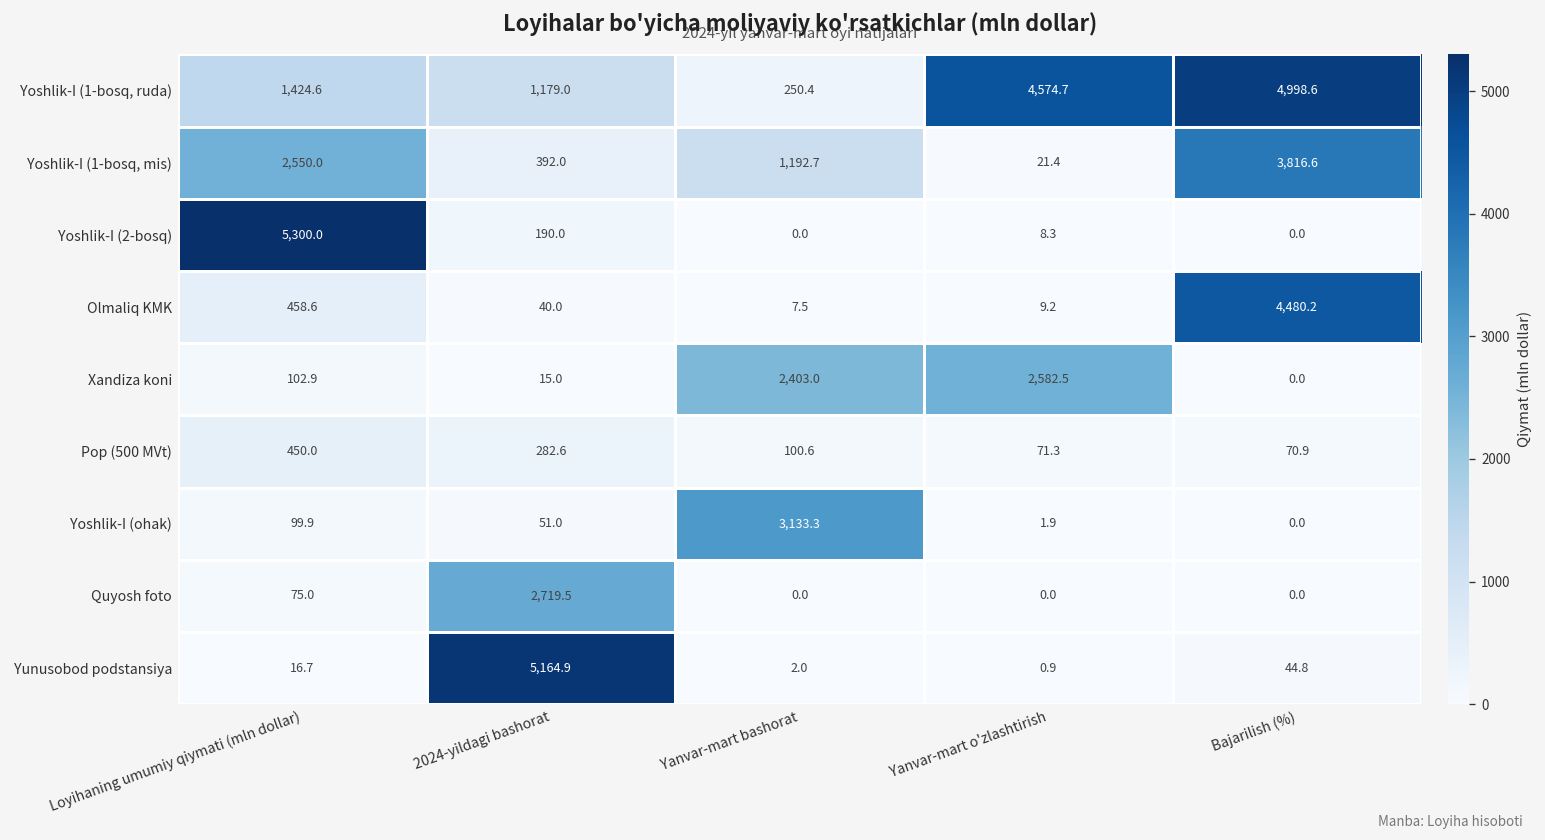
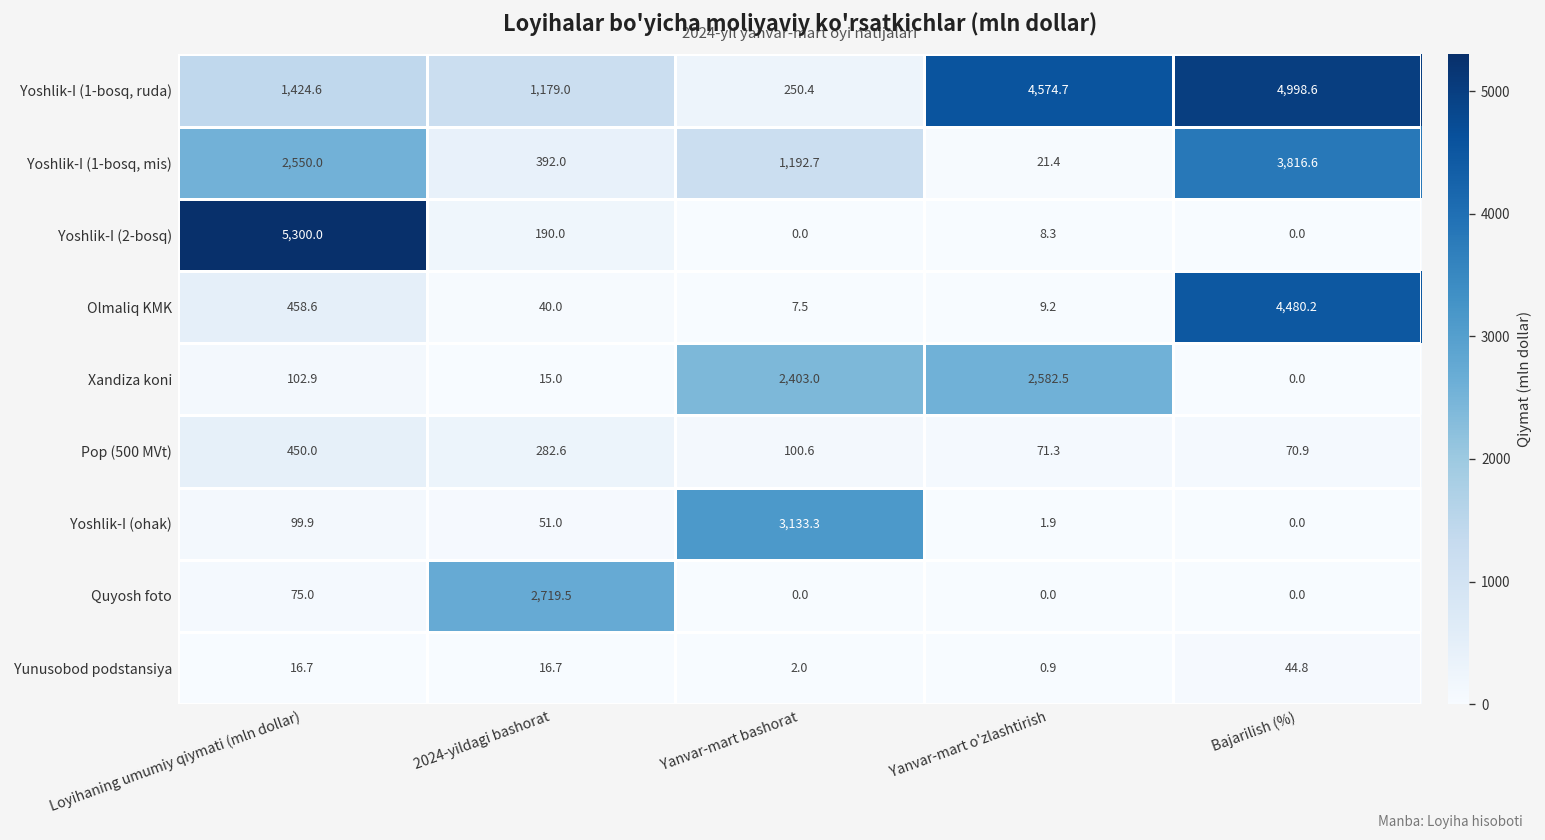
  {
    "Yoshlik-I (1-bosq, ruda)": {
      "Loyihaning umumiy qiymati (mln dollar)": "1,424.6",
      "2024-yildagi bashorat": "1,179.0",
      "Yanvar-mart bashorat": "250.4",
      "Yanvar-mart o'zlashtirish": "4,574.7",
      "Bajarilish (%)": "4,998.6"
    },
    "Yoshlik-I (1-bosq, mis)": {
      "Loyihaning umumiy qiymati (mln dollar)": "2,550.0",
      "2024-yildagi bashorat": "392.0",
      "Yanvar-mart bashorat": "1,192.7",
      "Yanvar-mart o'zlashtirish": "21.4",
      "Bajarilish (%)": "3,816.6"
    },
    "Yoshlik-I (2-bosq)": {
      "Loyihaning umumiy qiymati (mln dollar)": "5,300.0",
      "2024-yildagi bashorat": "190.0",
      "Yanvar-mart bashorat": "0.0",
      "Yanvar-mart o'zlashtirish": "8.3",
      "Bajarilish (%)": "0.0"
    },
    "Olmaliq KMK": {
      "Loyihaning umumiy qiymati (mln dollar)": "458.6",
      "2024-yildagi bashorat": "40.0",
      "Yanvar-mart bashorat": "7.5",
      "Yanvar-mart o'zlashtirish": "9.2",
      "Bajarilish (%)": "4,480.2"
    },
    "Xandiza koni": {
      "Loyihaning umumiy qiymati (mln dollar)": "102.9",
      "2024-yildagi bashorat": "15.0",
      "Yanvar-mart bashorat": "2,403.0",
      "Yanvar-mart o'zlashtirish": "2,582.5",
      "Bajarilish (%)": "0.0"
    },
    "Pop (500 MVt)": {
      "Loyihaning umumiy qiymati (mln dollar)": "450.0",
      "2024-yildagi bashorat": "282.6",
      "Yanvar-mart bashorat": "100.6",
      "Yanvar-mart o'zlashtirish": "71.3",
      "Bajarilish (%)": "70.9"
    },
    "Yoshlik-I (ohak)": {
      "Loyihaning umumiy qiymati (mln dollar)": "99.9",
      "2024-yildagi bashorat": "51.0",
      "Yanvar-mart bashorat": "3,133.3",
      "Yanvar-mart o'zlashtirish": "1.9",
      "Bajarilish (%)": "0.0"
    },
    "Quyosh foto": {
      "Loyihaning umumiy qiymati (mln dollar)": "75.0",
      "2024-yildagi bashorat": "2,719.5",
      "Yanvar-mart bashorat": "0.0",
      "Yanvar-mart o'zlashtirish": "0.0",
      "Bajarilish (%)": "0.0"
    },
    "Yunusobod podstansiya": {
      "Loyihaning umumiy qiymati (mln dollar)": "16.7",
-     "2024-yildagi bashorat": "5,164.9",
+     "2024-yildagi bashorat": "16.7",
      "Yanvar-mart bashorat": "2.0",
      "Yanvar-mart o'zlashtirish": "0.9",
      "Bajarilish (%)": "44.8"
    }
  }
